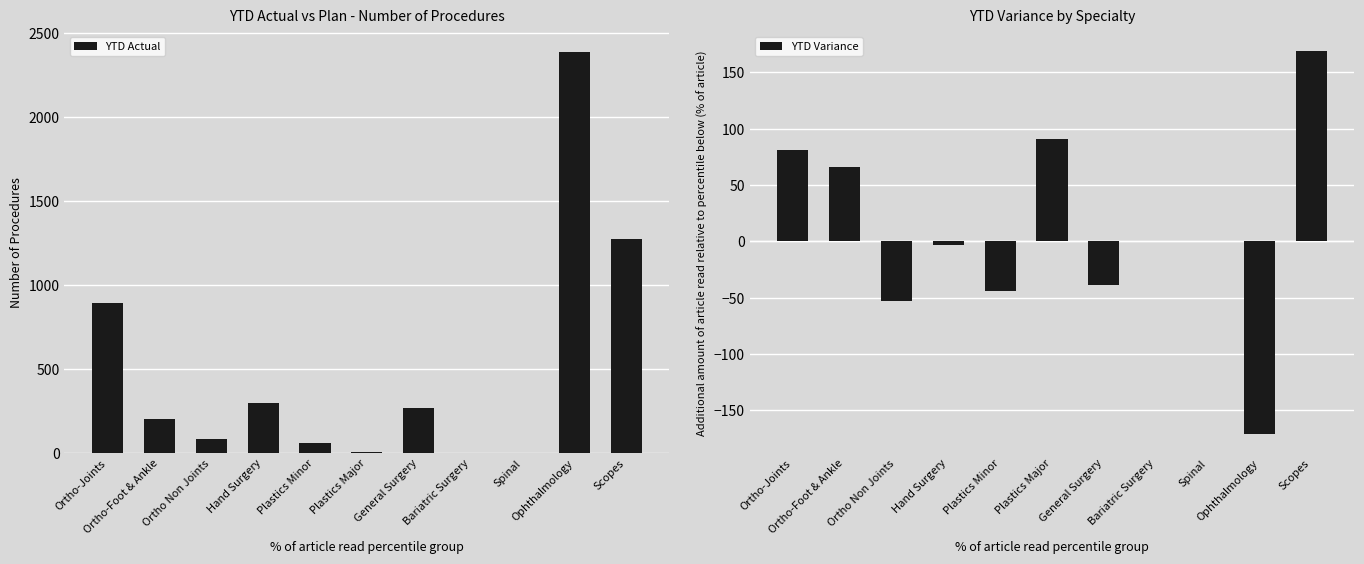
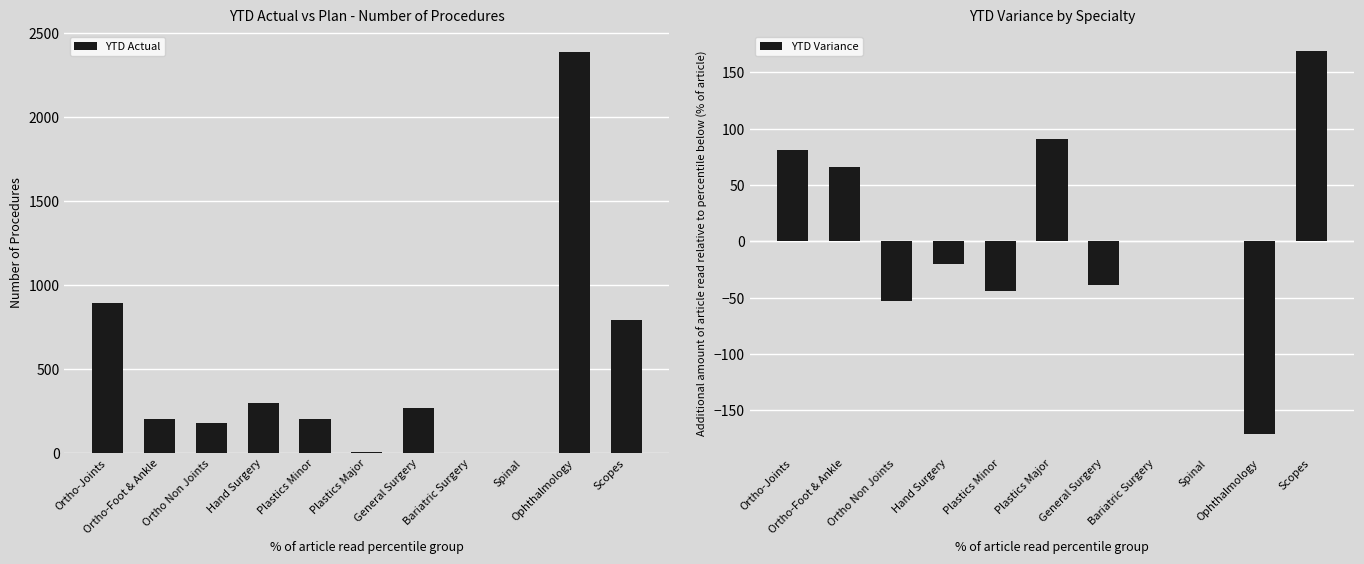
  {
    "YTD Actual vs Plan - Number of Procedures": {
      "Ortho-Joints": 890,
      "Ortho-Foot & Ankle": 200,
-     "Ortho Non Joints": 90,
+     "Ortho Non Joints": 180,
      "Hand Surgery": 300,
-     "Plastics Minor": 60,
+     "Plastics Minor": 200,
      "General Surgery": 270,
      "Bariatric Surgery": 0,
      "Spinal": 0,
      "Ophthalmology": 2390,
-     "Scopes": 1270
+     "Scopes": 790
    },
    "YTD Variance by Specialty": {
      "Ortho-Joints": 81,
      "Ortho-Foot & Ankle": 66,
      "Ortho Non Joints": -53,
-     "Hand Surgery": -3,
+     "Hand Surgery": -20,
      "Plastics Minor": -44,
      "Plastics Major": 91,
      "General Surgery": -39,
      "Bariatric Surgery": 0,
      "Spinal": 0,
      "Ophthalmology": -171,
      "Scopes": 169
    }
  }
